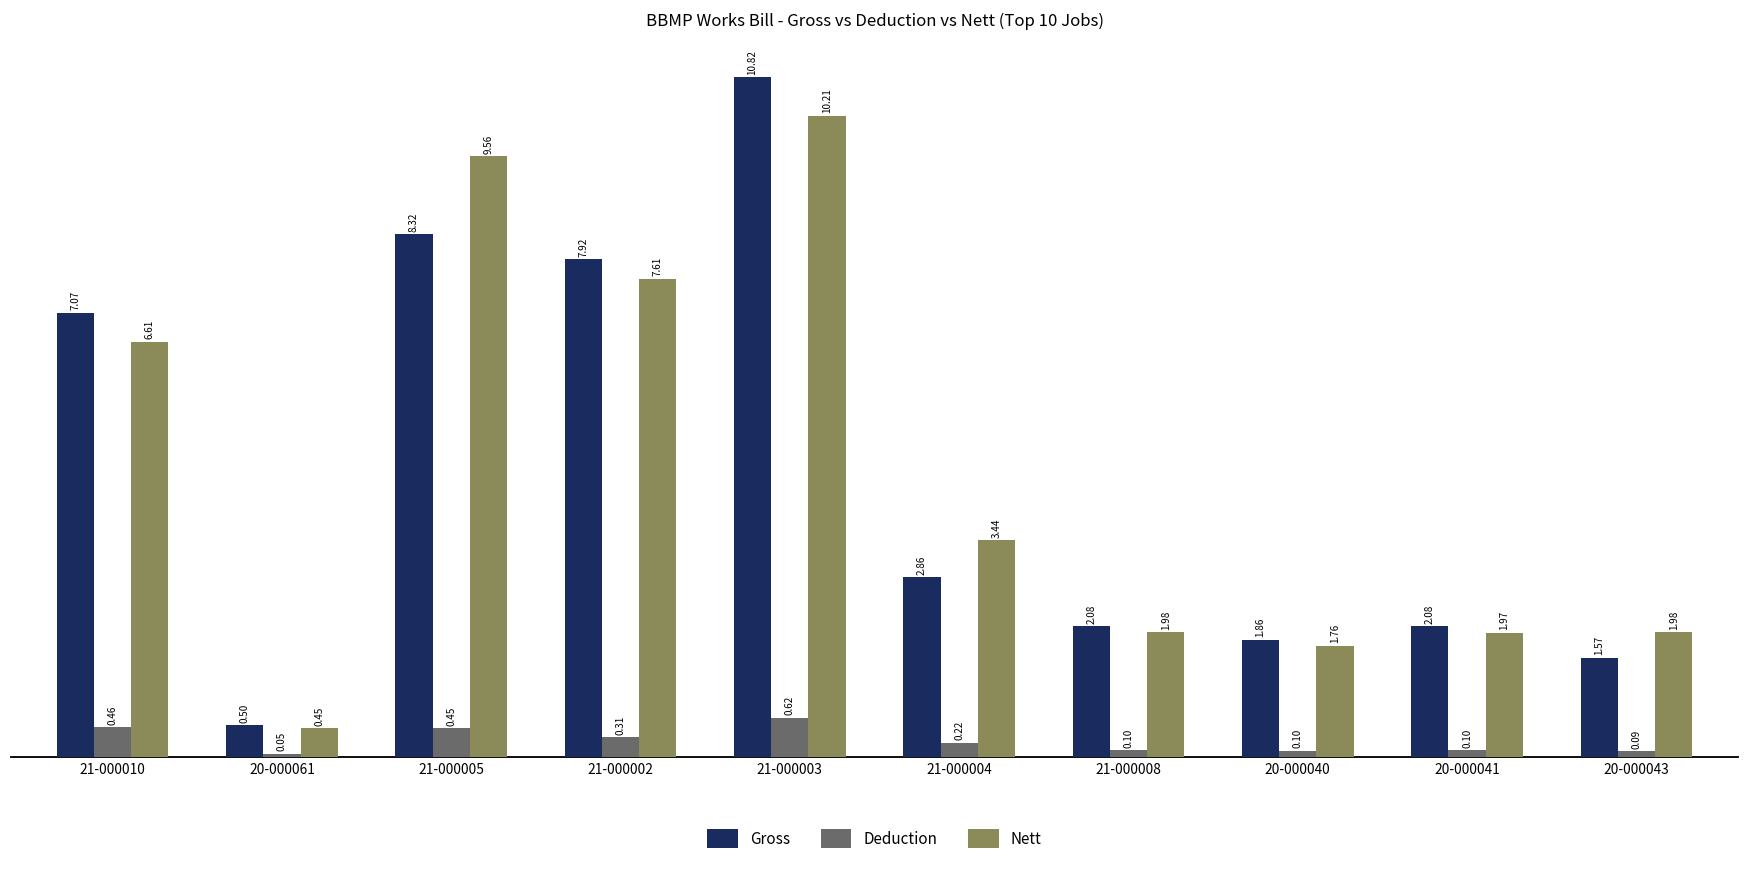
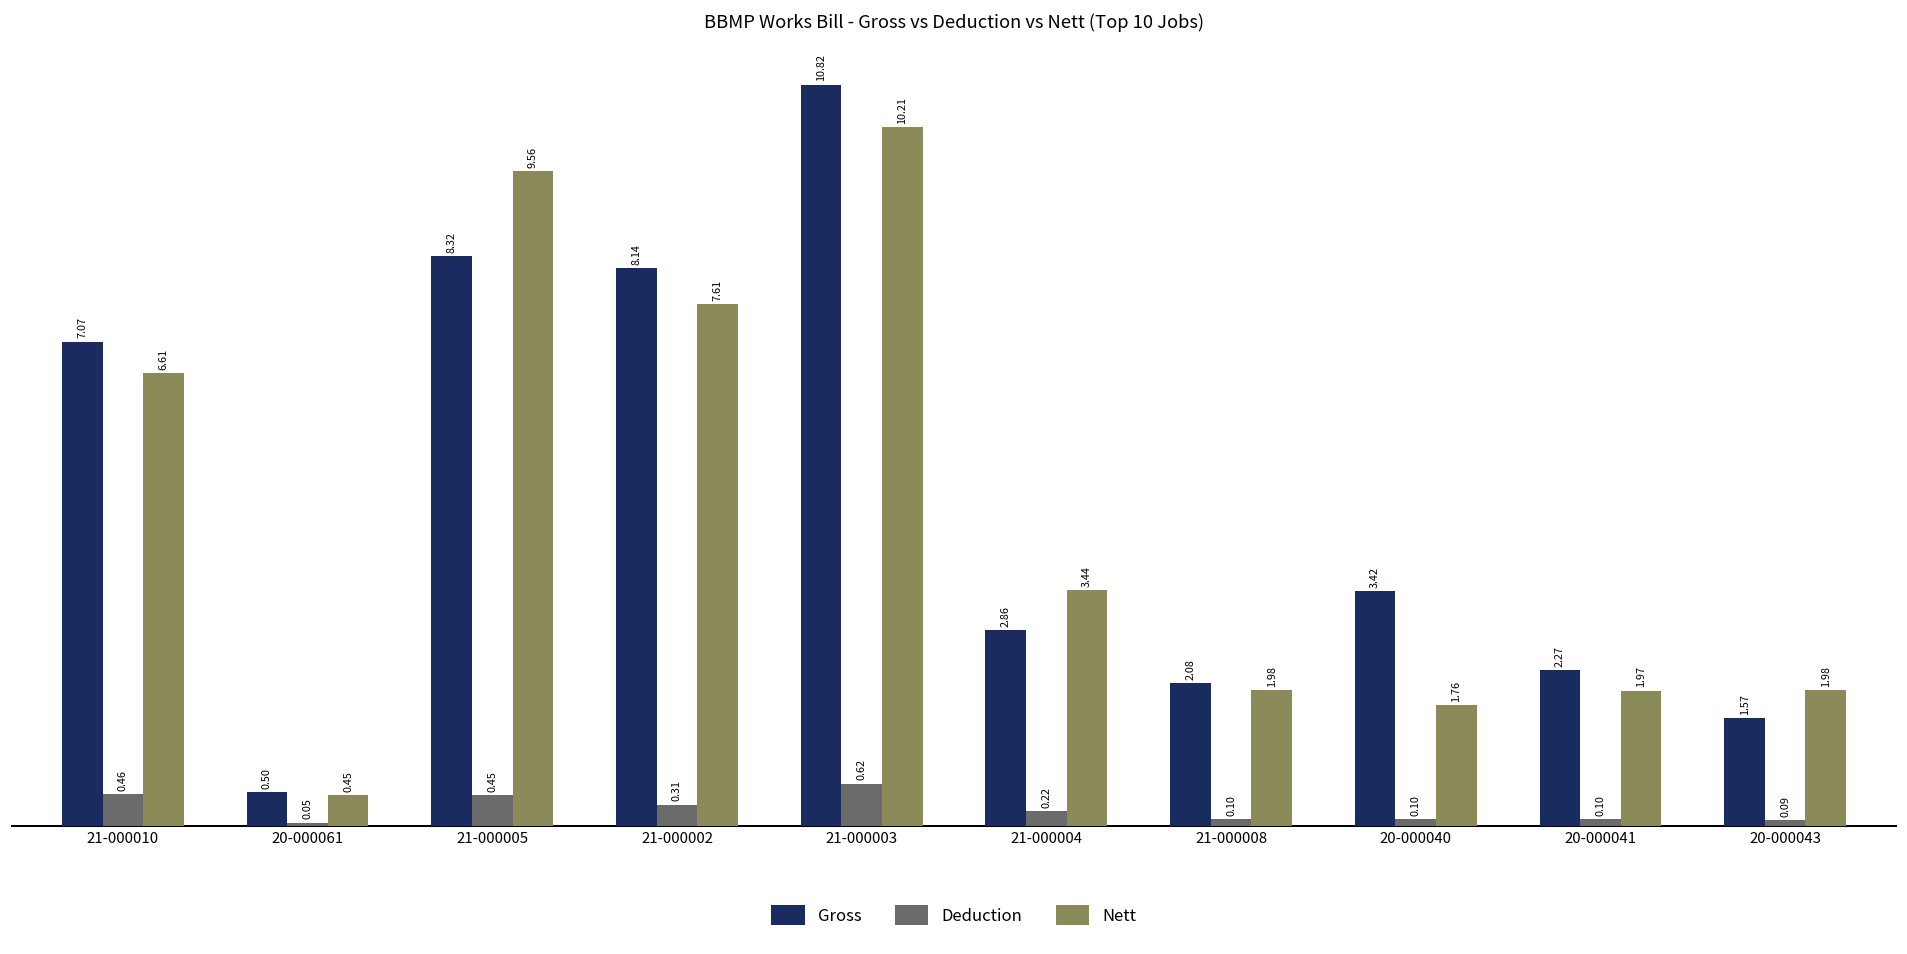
  {
    "Gross": {
      "21-000010": 7.07,
      "20-000061": 0.50,
      "21-000005": 8.32,
-     "21-000002": 7.92,
+     "21-000002": 8.14,
      "21-000003": 10.82,
      "21-000004": 2.86,
      "21-000008": 2.08,
-     "20-000040": 1.86,
-     "20-000041": 2.08,
+     "20-000040": 3.42,
+     "20-000041": 2.27,
      "20-000043": 1.57
    }
  }
